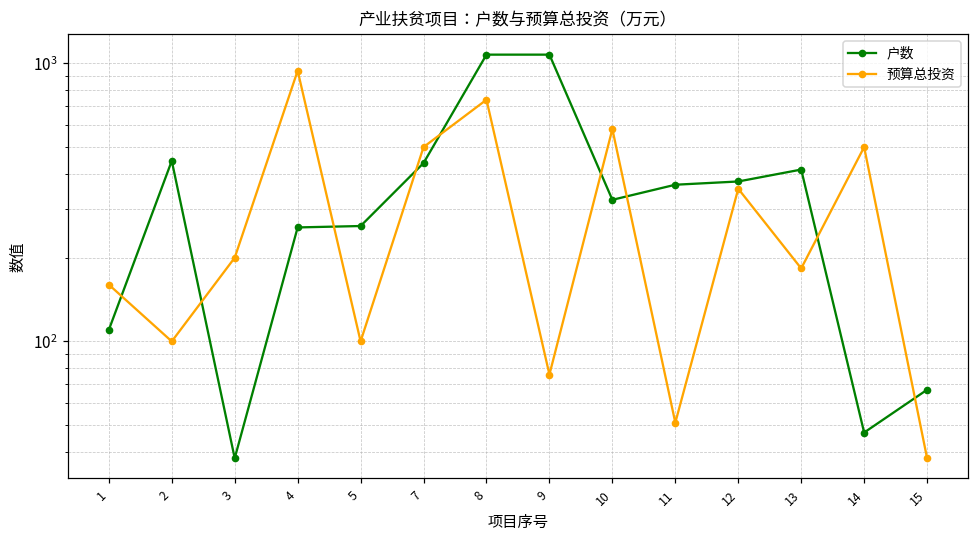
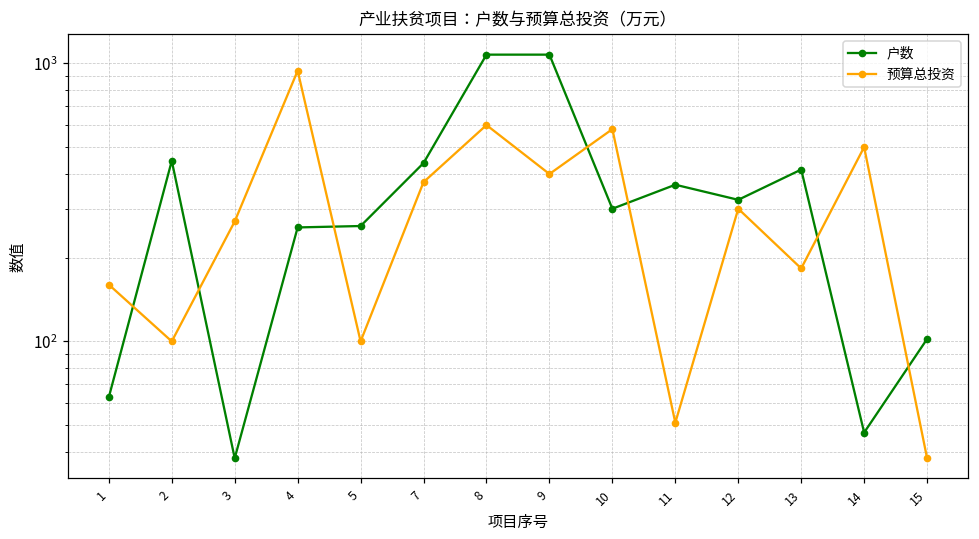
  {
    "户数": {
-     "1": 110,
+     "1": 63,
      "2": 450,
      "3": 38,
      "4": 260,
      "5": 260,
      "7": 440,
      "8": 1080,
      "9": 1080,
-     "10": 320,
+     "10": 300,
      "11": 370,
-     "12": 380,
+     "12": 320,
      "13": 420,
      "14": 47,
-     "15": 67
+     "15": 102
    },
    "预算总投资": {
      "1": 160,
      "2": 100,
-     "3": 200,
+     "3": 270,
      "4": 940,
      "5": 100,
-     "7": 500,
-     "8": 740,
-     "9": 76,
+     "7": 370,
+     "8": 600,
+     "9": 400,
      "10": 580,
      "11": 51,
-     "12": 350,
+     "12": 300,
      "13": 180,
      "14": 500,
      "15": 38
    }
  }
